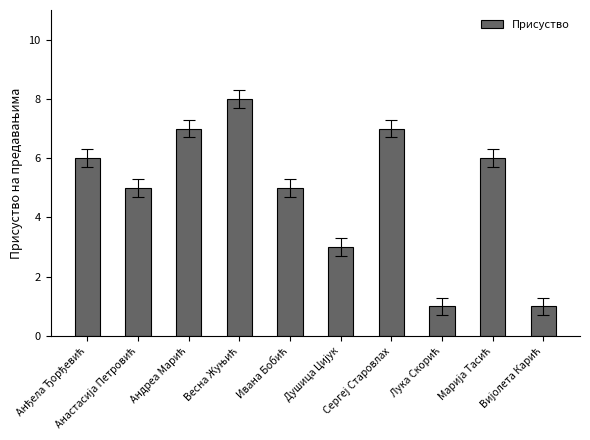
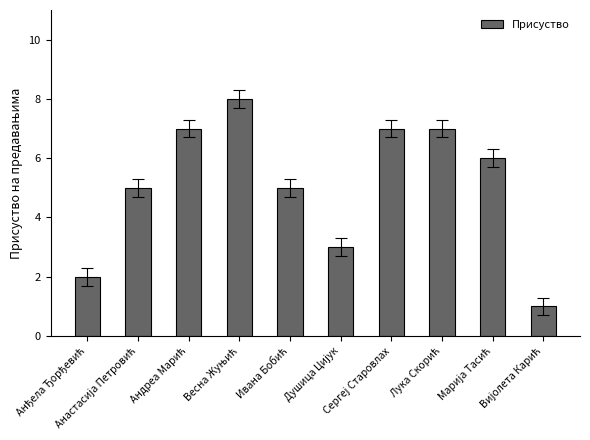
  {
    "Присуство": {
-     "Анђела Ђорђевић": 6,
+     "Анђела Ђорђевић": 2,
      "Анастасија Петровић": 5,
      "Андреа Марић": 7,
      "Весна Жуњић": 8,
      "Ивана Бобић": 5,
      "Душица Цијук": 3,
      "Сергеј Старовлах": 7,
-     "Лука Скорић": 1,
+     "Лука Скорић": 7,
      "Марија Тасић": 6,
      "Вијолета Карић": 1
    }
  }
